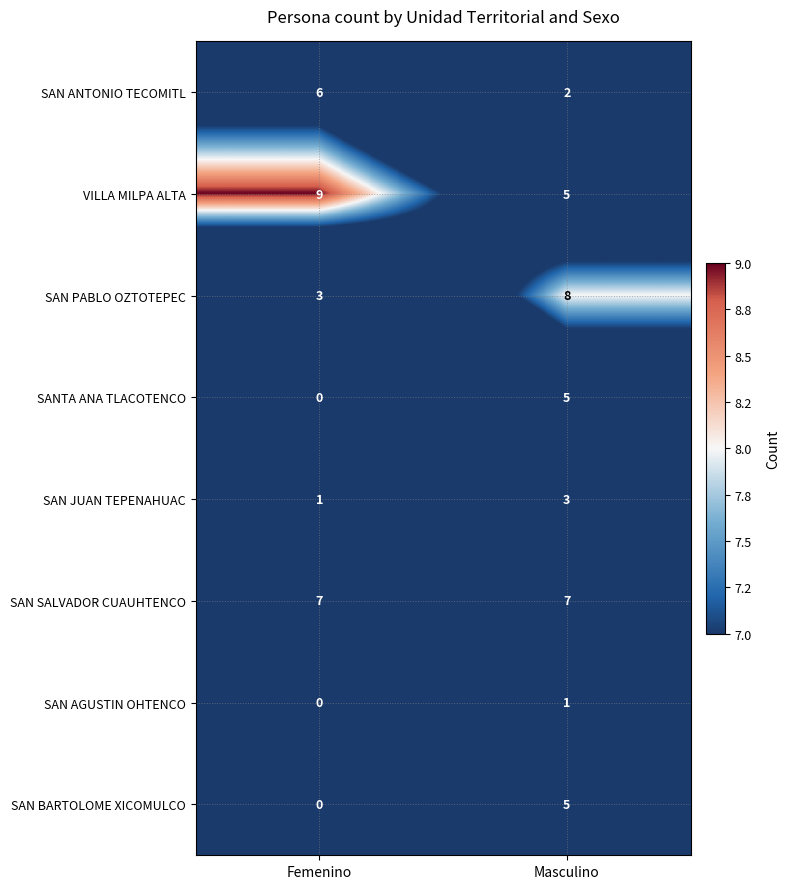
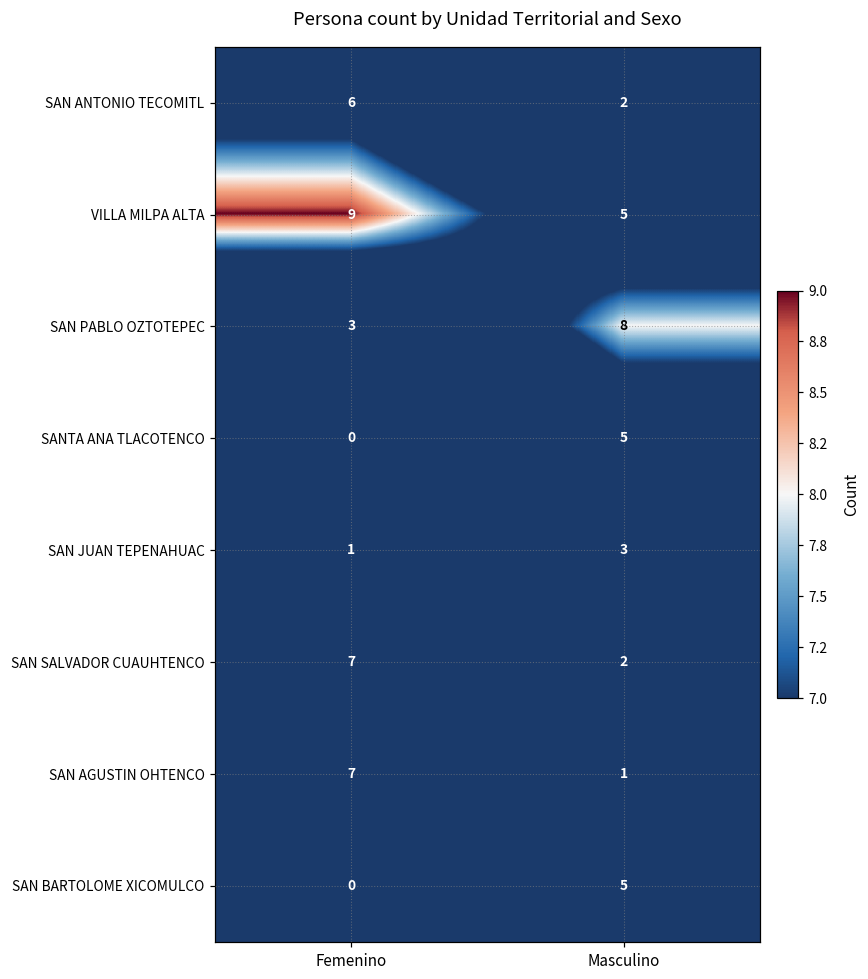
  {
    "SAN ANTONIO TECOMITL": {
      "Femenino": 6,
      "Masculino": 2
    },
    "VILLA MILPA ALTA": {
      "Femenino": 9,
      "Masculino": 5
    },
    "SAN PABLO OZTOTEPEC": {
      "Femenino": 3,
      "Masculino": 8
    },
    "SANTA ANA TLACOTENCO": {
      "Femenino": 0,
      "Masculino": 5
    },
    "SAN JUAN TEPENAHUAC": {
      "Femenino": 1,
      "Masculino": 3
    },
    "SAN SALVADOR CUAUHTENCO": {
      "Femenino": 7,
-     "Masculino": 7
+     "Masculino": 2
    },
    "SAN AGUSTIN OHTENCO": {
-     "Femenino": 0,
+     "Femenino": 7,
      "Masculino": 1
    },
    "SAN BARTOLOME XICOMULCO": {
      "Femenino": 0,
      "Masculino": 5
    }
  }
